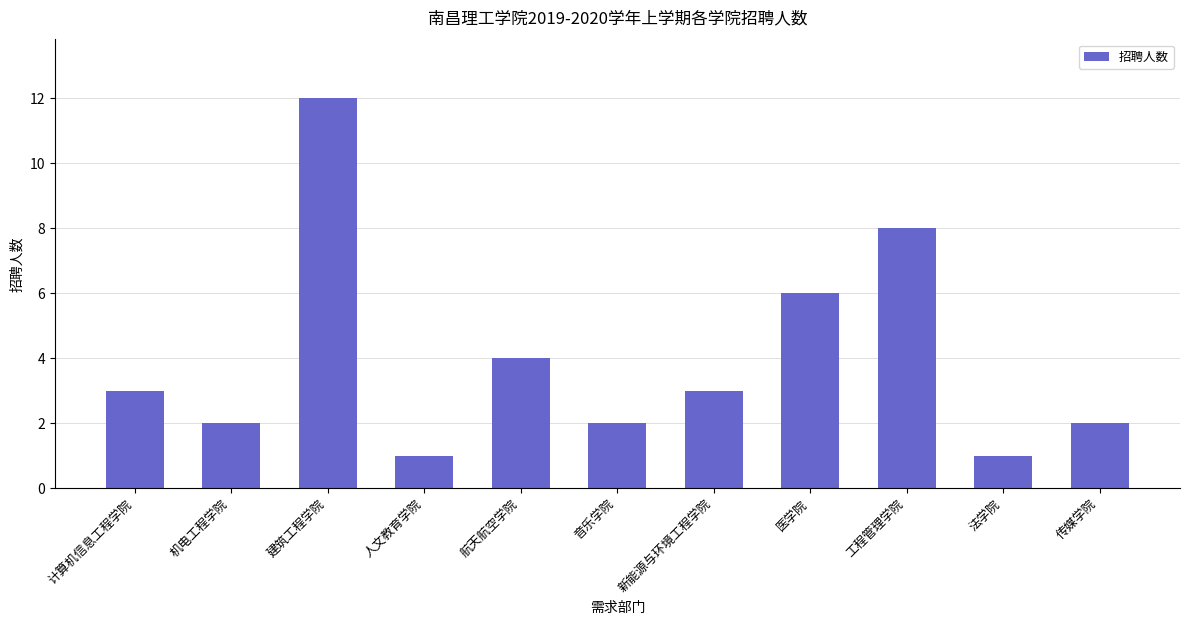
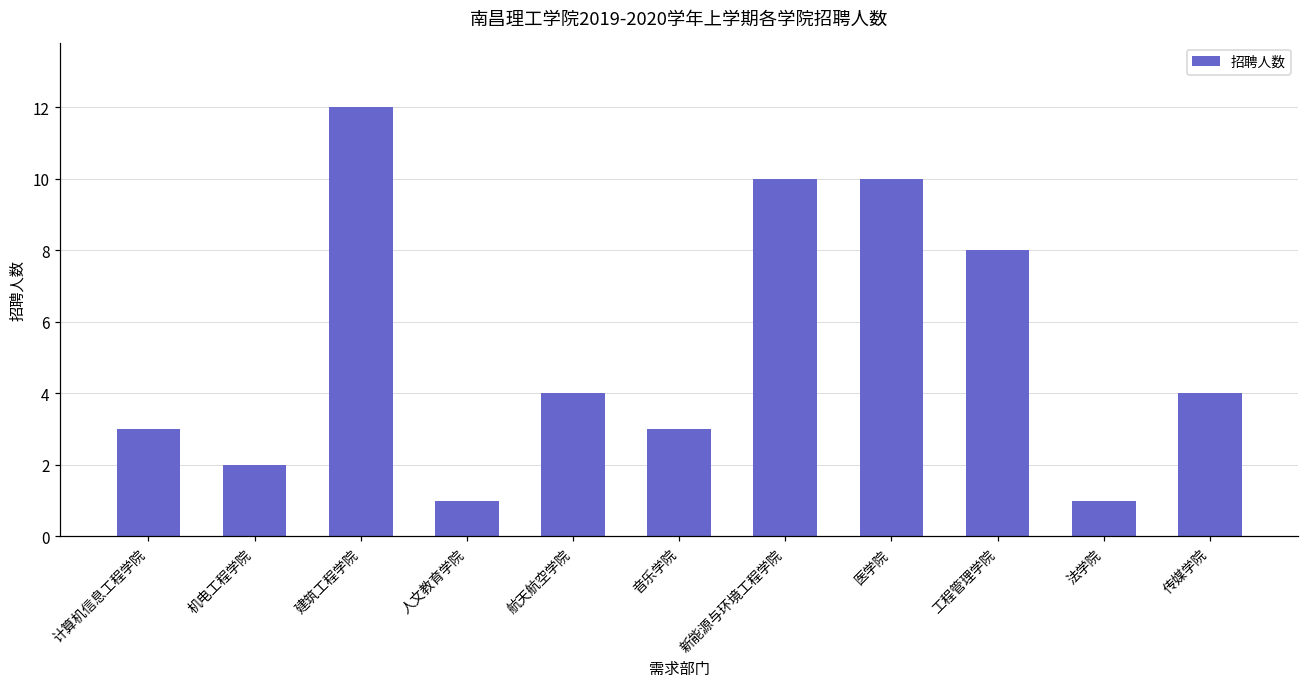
  {
    "计算机信息工程学院": 3,
    "机电工程学院": 2,
    "建筑工程学院": 12,
    "人文教育学院": 1,
    "航天航空学院": 4,
-   "音乐学院": 2,
-   "新能源与环境工程学院": 3,
-   "医学院": 6,
+   "音乐学院": 3,
+   "新能源与环境工程学院": 10,
+   "医学院": 10,
    "工程管理学院": 8,
    "法学院": 1,
-   "传媒学院": 2
+   "传媒学院": 4
  }
